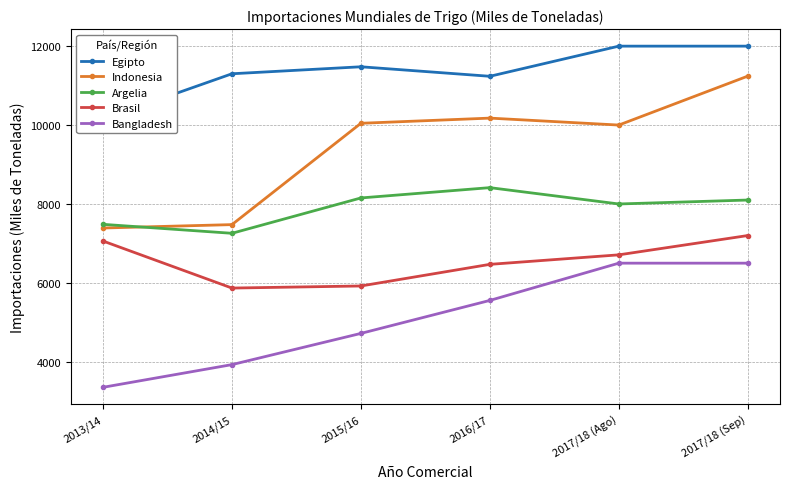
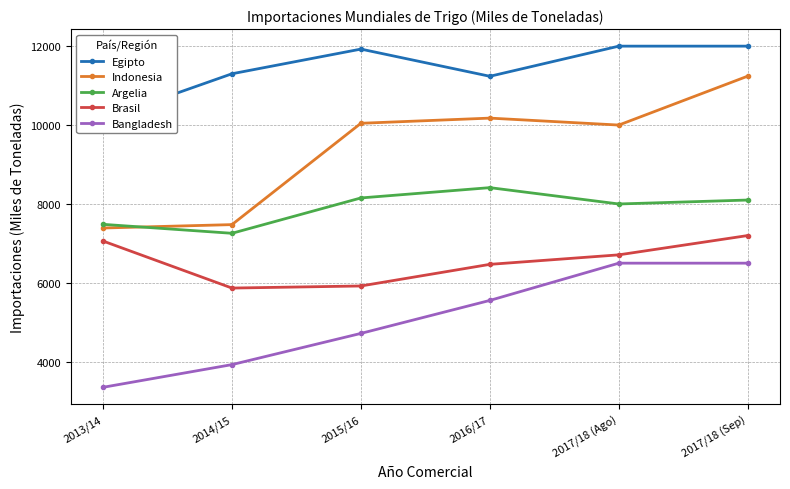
  {
    "Egipto": {
      "2014/15": 11300,
-     "2015/16": 11500,
+     "2015/16": 11900,
      "2016/17": 11200,
      "2017/18 (Ago)": 12000,
      "2017/18 (Sep)": 12000
    },
    "Indonesia": {
      "2013/14": 7400,
      "2014/15": 7500,
      "2015/16": 10000,
      "2016/17": 10200,
      "2017/18 (Ago)": 10000,
      "2017/18 (Sep)": 11200
    },
    "Argelia": {
      "2013/14": 7500,
      "2014/15": 7300,
      "2015/16": 8200,
      "2016/17": 8400,
      "2017/18 (Ago)": 8000,
      "2017/18 (Sep)": 8100
    },
    "Brasil": {
      "2013/14": 7100,
      "2014/15": 5900,
      "2015/16": 5900,
      "2016/17": 6500,
      "2017/18 (Ago)": 6700,
      "2017/18 (Sep)": 7200
    },
    "Bangladesh": {
      "2013/14": 3400,
      "2014/15": 3900,
      "2015/16": 4700,
      "2016/17": 5600,
      "2017/18 (Ago)": 6500,
      "2017/18 (Sep)": 6500
    }
  }
